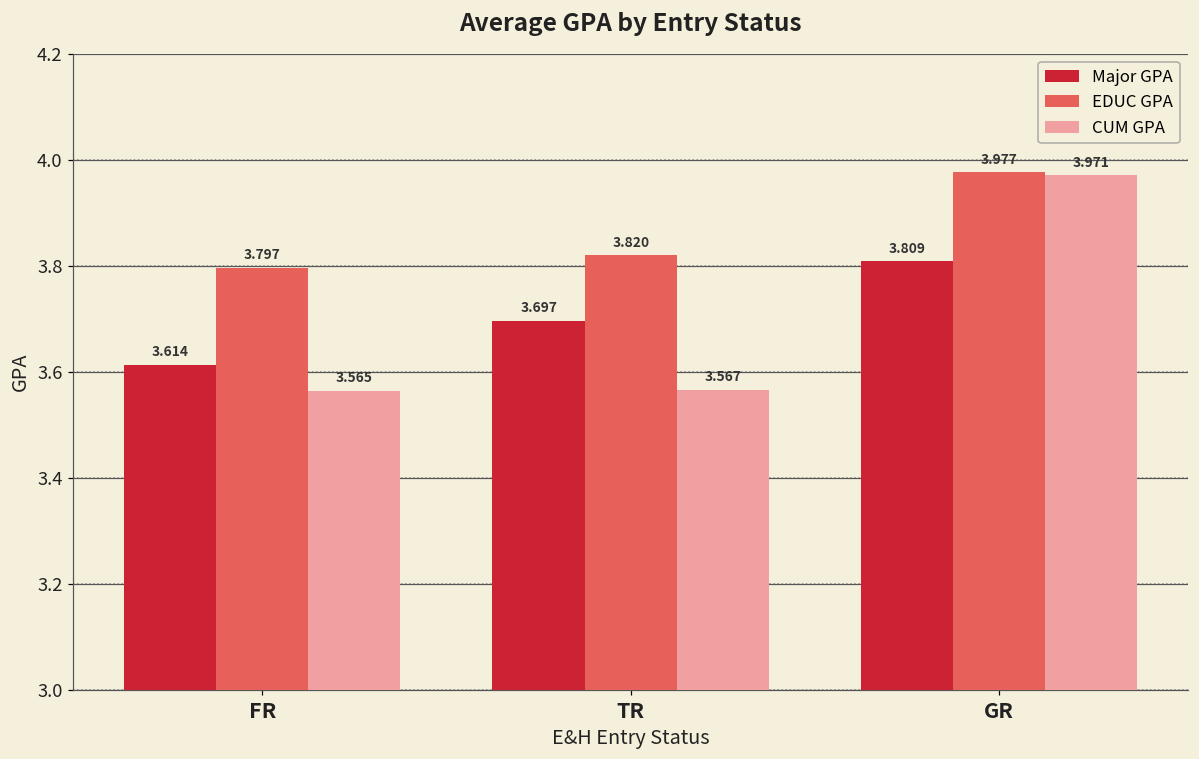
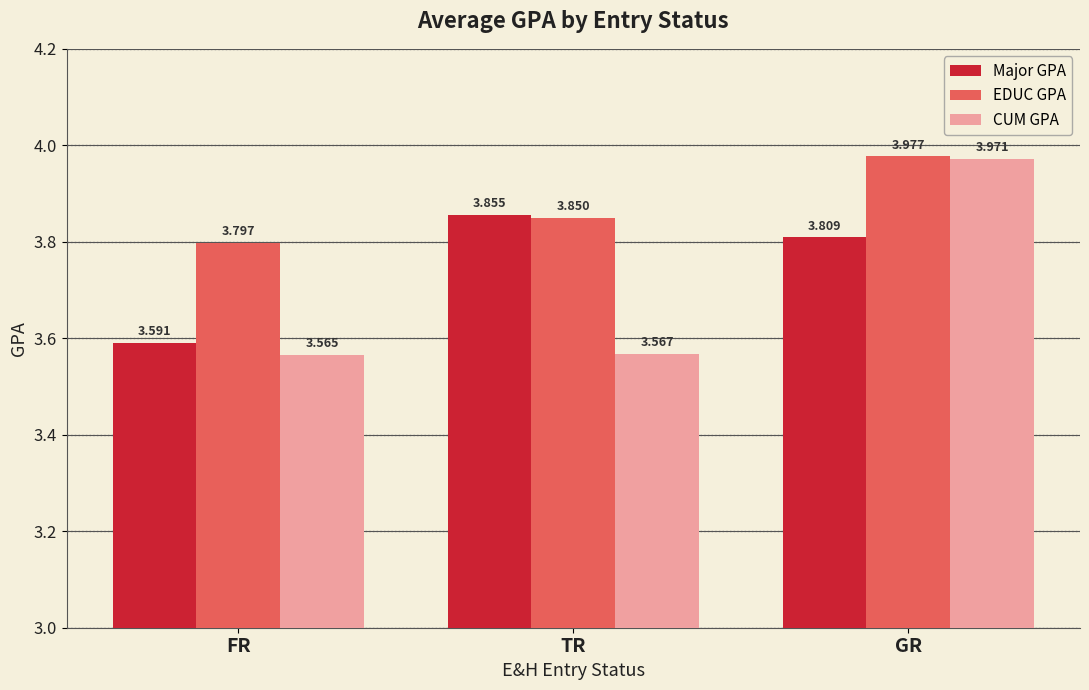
  {
    "Major GPA": {
-     "FR": 3.614,
-     "TR": 3.697,
+     "FR": 3.591,
+     "TR": 3.855,
      "GR": 3.809
    },
    "EDUC GPA": {
      "FR": 3.797,
-     "TR": 3.820,
+     "TR": 3.850,
      "GR": 3.977
    },
    "CUM GPA": {
      "FR": 3.565,
      "TR": 3.567,
      "GR": 3.971
    }
  }
